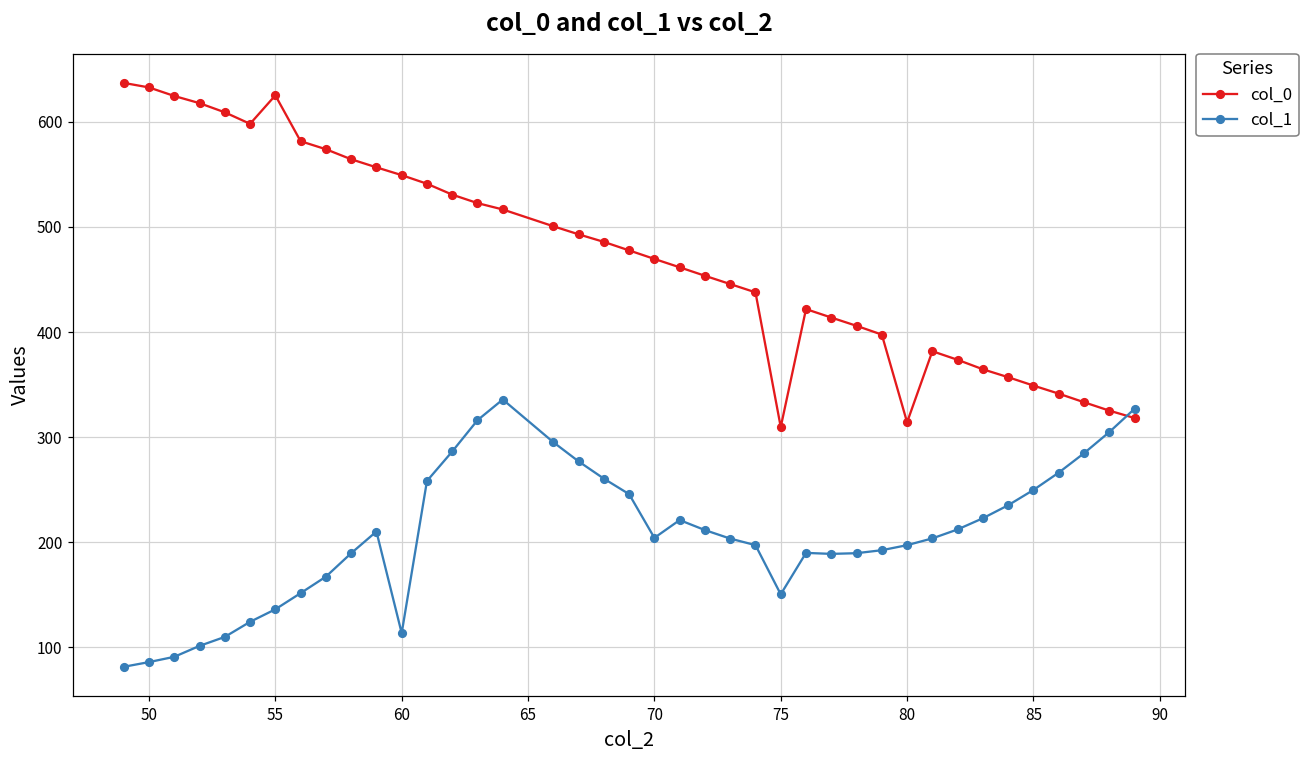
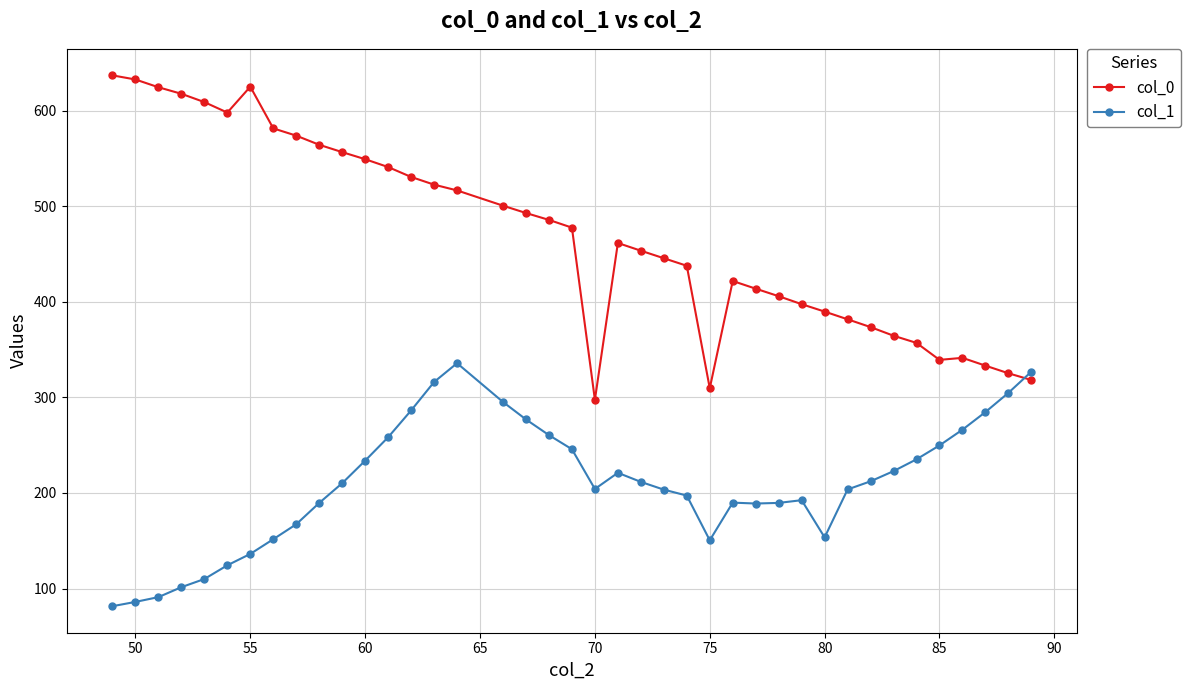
  {
    "col_0": {
      "50": 630,
      "55": 630,
      "60": 550,
-     "70": 470,
+     "70": 300,
      "75": 310,
-     "80": 310,
-     "85": 350
+     "80": 390,
+     "85": 340
    },
    "col_1": {
      "50": 90,
      "55": 140,
-     "60": 110,
+     "60": 230,
      "70": 200,
      "75": 150,
-     "80": 200,
+     "80": 150,
      "85": 250
    }
  }
